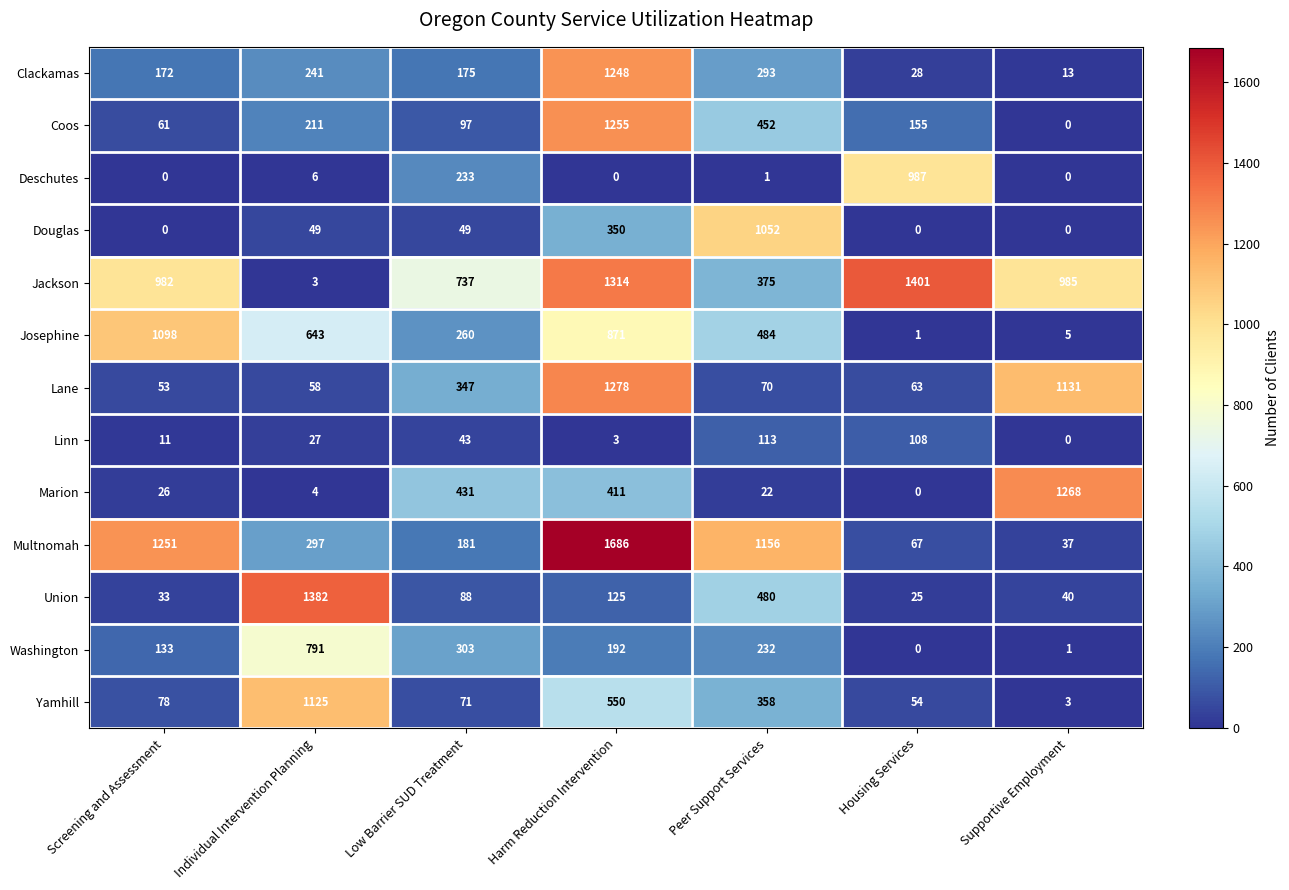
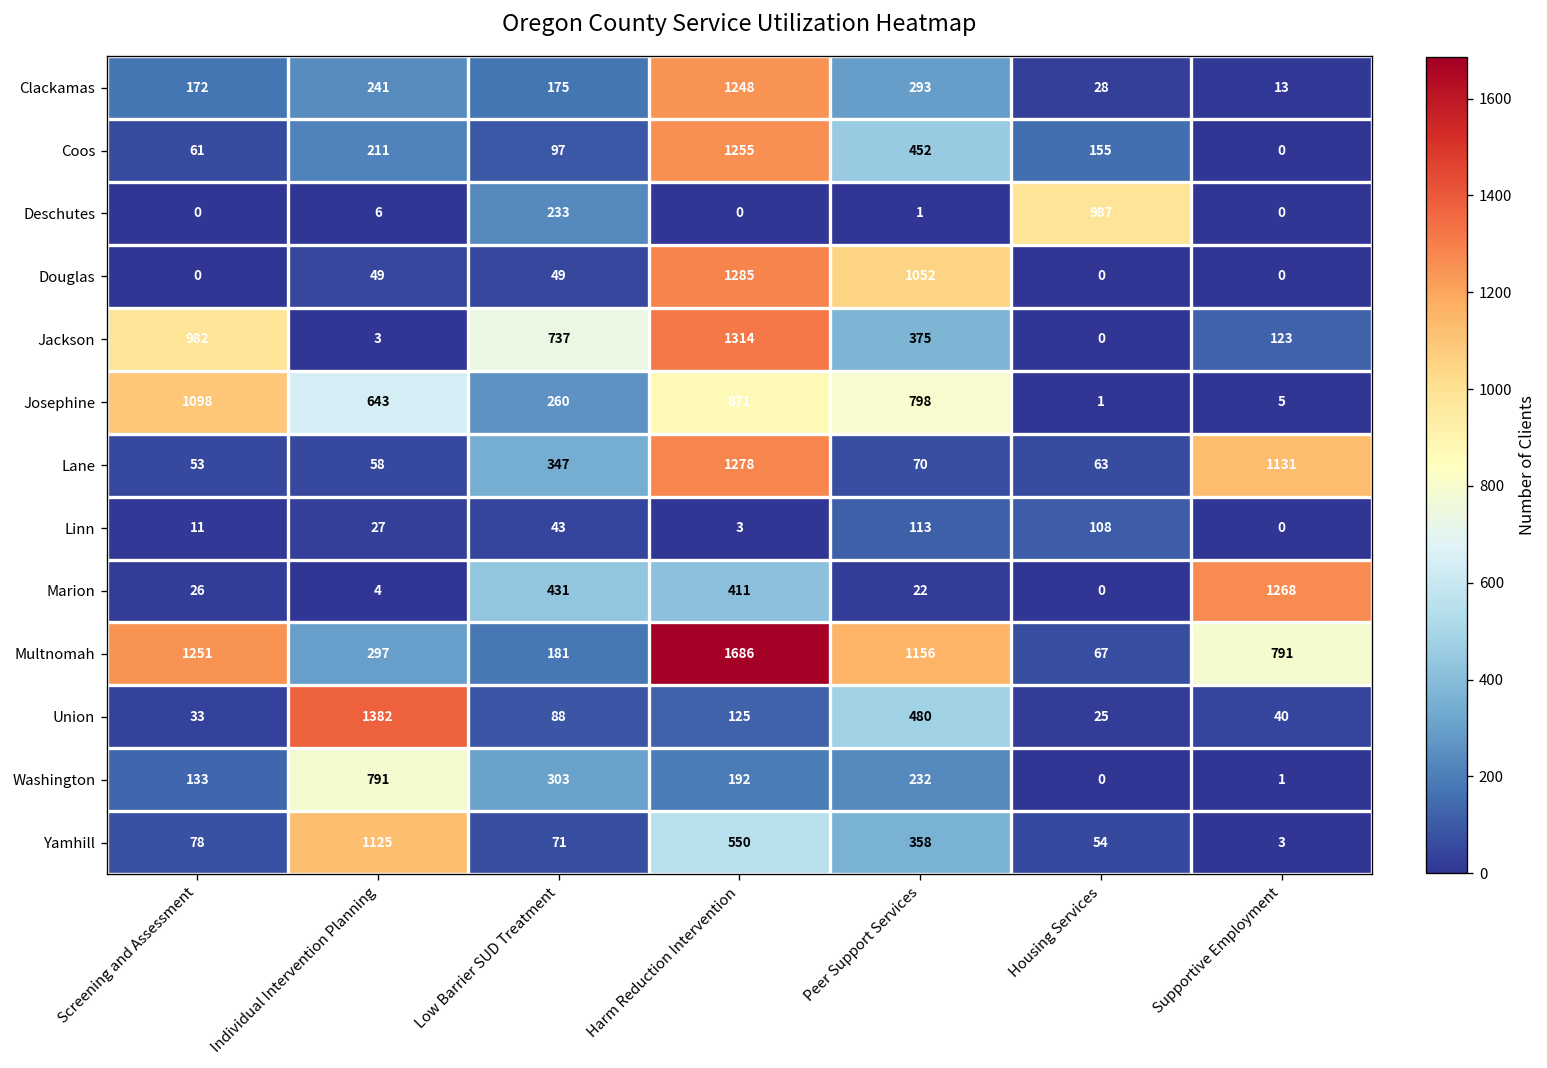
  {
    "Clackamas": {
      "Screening and Assessment": 172,
      "Individual Intervention Planning": 241,
      "Low Barrier SUD Treatment": 175,
      "Harm Reduction Intervention": 1248,
      "Peer Support Services": 293,
      "Housing Services": 28,
      "Supportive Employment": 13
    },
    "Coos": {
      "Screening and Assessment": 61,
      "Individual Intervention Planning": 211,
      "Low Barrier SUD Treatment": 97,
      "Harm Reduction Intervention": 1255,
      "Peer Support Services": 452,
      "Housing Services": 155,
      "Supportive Employment": 0
    },
    "Deschutes": {
      "Screening and Assessment": 0,
      "Individual Intervention Planning": 6,
      "Low Barrier SUD Treatment": 233,
      "Harm Reduction Intervention": 0,
      "Peer Support Services": 1,
      "Housing Services": 987,
      "Supportive Employment": 0
    },
    "Douglas": {
      "Screening and Assessment": 0,
      "Individual Intervention Planning": 49,
      "Low Barrier SUD Treatment": 49,
-     "Harm Reduction Intervention": 350,
+     "Harm Reduction Intervention": 1285,
      "Peer Support Services": 1052,
      "Housing Services": 0,
      "Supportive Employment": 0
    },
    "Jackson": {
      "Screening and Assessment": 982,
      "Individual Intervention Planning": 3,
      "Low Barrier SUD Treatment": 737,
      "Harm Reduction Intervention": 1314,
      "Peer Support Services": 375,
-     "Housing Services": 1401,
-     "Supportive Employment": 985
+     "Housing Services": 0,
+     "Supportive Employment": 123
    },
    "Josephine": {
      "Screening and Assessment": 1098,
      "Individual Intervention Planning": 643,
      "Low Barrier SUD Treatment": 260,
      "Harm Reduction Intervention": 871,
-     "Peer Support Services": 484,
+     "Peer Support Services": 798,
      "Housing Services": 1,
      "Supportive Employment": 5
    },
    "Lane": {
      "Screening and Assessment": 53,
      "Individual Intervention Planning": 58,
      "Low Barrier SUD Treatment": 347,
      "Harm Reduction Intervention": 1278,
      "Peer Support Services": 70,
      "Housing Services": 63,
      "Supportive Employment": 1131
    },
    "Linn": {
      "Screening and Assessment": 11,
      "Individual Intervention Planning": 27,
      "Low Barrier SUD Treatment": 43,
      "Harm Reduction Intervention": 3,
      "Peer Support Services": 113,
      "Housing Services": 108,
      "Supportive Employment": 0
    },
    "Marion": {
      "Screening and Assessment": 26,
      "Individual Intervention Planning": 4,
      "Low Barrier SUD Treatment": 431,
      "Harm Reduction Intervention": 411,
      "Peer Support Services": 22,
      "Housing Services": 0,
      "Supportive Employment": 1268
    },
    "Multnomah": {
      "Screening and Assessment": 1251,
      "Individual Intervention Planning": 297,
      "Low Barrier SUD Treatment": 181,
      "Harm Reduction Intervention": 1686,
      "Peer Support Services": 1156,
      "Housing Services": 67,
-     "Supportive Employment": 37
+     "Supportive Employment": 791
    },
    "Union": {
      "Screening and Assessment": 33,
      "Individual Intervention Planning": 1382,
      "Low Barrier SUD Treatment": 88,
      "Harm Reduction Intervention": 125,
      "Peer Support Services": 480,
      "Housing Services": 25,
      "Supportive Employment": 40
    },
    "Washington": {
      "Screening and Assessment": 133,
      "Individual Intervention Planning": 791,
      "Low Barrier SUD Treatment": 303,
      "Harm Reduction Intervention": 192,
      "Peer Support Services": 232,
      "Housing Services": 0,
      "Supportive Employment": 1
    },
    "Yamhill": {
      "Screening and Assessment": 78,
      "Individual Intervention Planning": 1125,
      "Low Barrier SUD Treatment": 71,
      "Harm Reduction Intervention": 550,
      "Peer Support Services": 358,
      "Housing Services": 54,
      "Supportive Employment": 3
    }
  }
